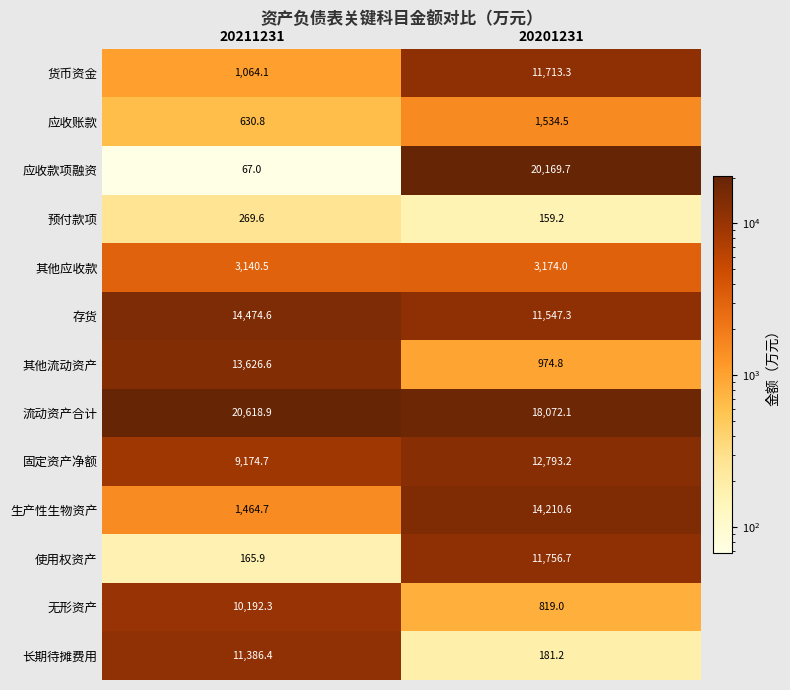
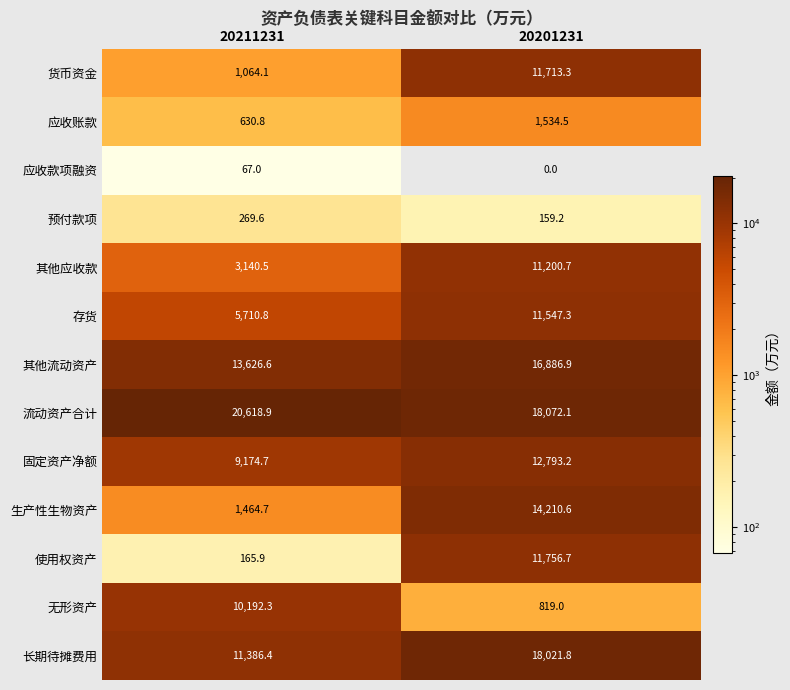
  {
    "货币资金": {
      "20211231": "1,064.1",
      "20201231": "11,713.3"
    },
    "应收账款": {
      "20211231": "630.8",
      "20201231": "1,534.5"
    },
    "应收款项融资": {
      "20211231": "67.0",
-     "20201231": "20,169.7"
+     "20201231": "0.0"
    },
    "预付款项": {
      "20211231": "269.6",
      "20201231": "159.2"
    },
    "其他应收款": {
      "20211231": "3,140.5",
-     "20201231": "3,174.0"
+     "20201231": "11,200.7"
    },
    "存货": {
-     "20211231": "14,474.6",
+     "20211231": "5,710.8",
      "20201231": "11,547.3"
    },
    "其他流动资产": {
      "20211231": "13,626.6",
-     "20201231": "974.8"
+     "20201231": "16,886.9"
    },
    "流动资产合计": {
      "20211231": "20,618.9",
      "20201231": "18,072.1"
    },
    "固定资产净额": {
      "20211231": "9,174.7",
      "20201231": "12,793.2"
    },
    "生产性生物资产": {
      "20211231": "1,464.7",
      "20201231": "14,210.6"
    },
    "使用权资产": {
      "20211231": "165.9",
      "20201231": "11,756.7"
    },
    "无形资产": {
      "20211231": "10,192.3",
      "20201231": "819.0"
    },
    "长期待摊费用": {
      "20211231": "11,386.4",
-     "20201231": "181.2"
+     "20201231": "18,021.8"
    }
  }
